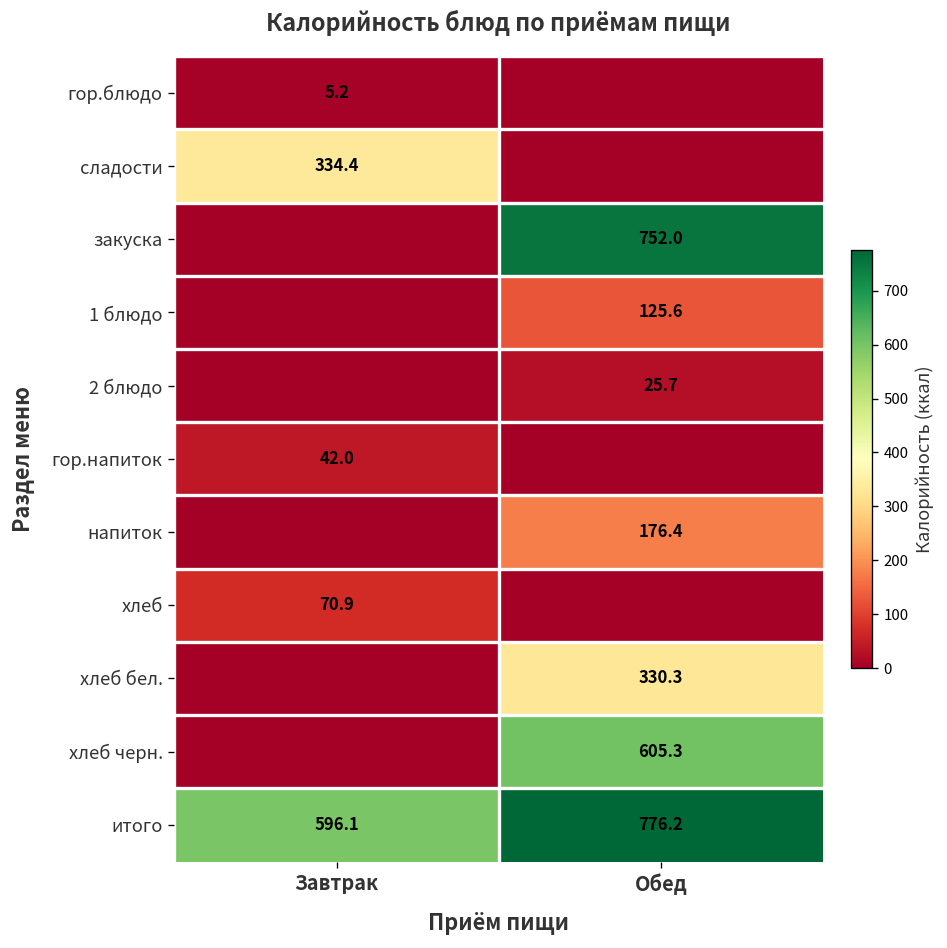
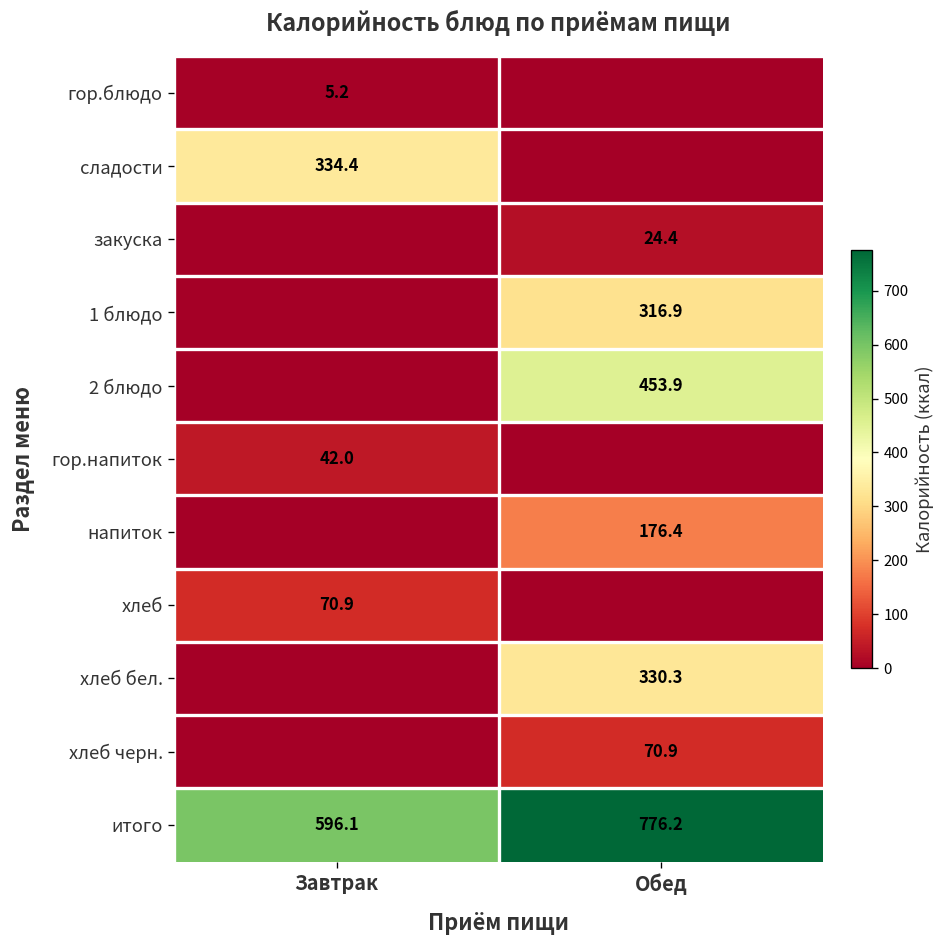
  {
    "гор.блюдо": {
      "Завтрак": 5.2
    },
    "сладости": {
      "Завтрак": 334.4
    },
    "закуска": {
-     "Обед": 752.0
+     "Обед": 24.4
    },
    "1 блюдо": {
-     "Обед": 125.6
+     "Обед": 316.9
    },
    "2 блюдо": {
-     "Обед": 25.7
+     "Обед": 453.9
    },
    "гор.напиток": {
      "Завтрак": 42.0
    },
    "напиток": {
      "Обед": 176.4
    },
    "хлеб": {
      "Завтрак": 70.9
    },
    "хлеб бел.": {
      "Обед": 330.3
    },
    "хлеб черн.": {
-     "Обед": 605.3
+     "Обед": 70.9
    },
    "итого": {
      "Завтрак": 596.1,
      "Обед": 776.2
    }
  }
